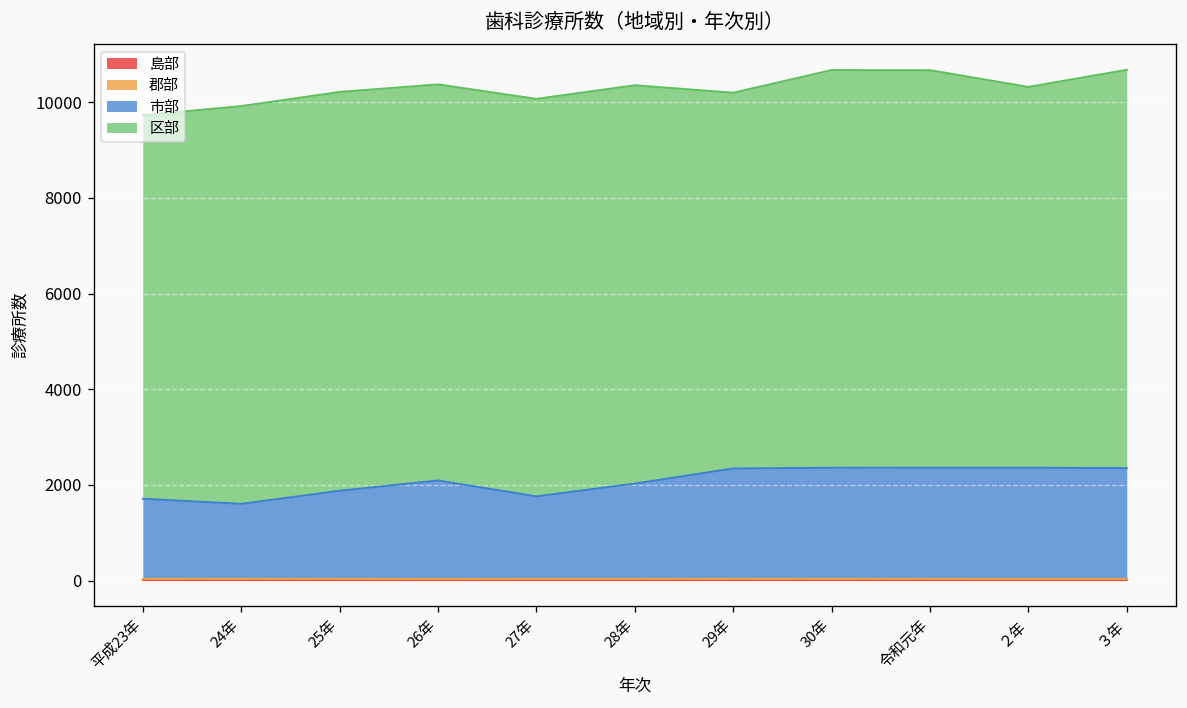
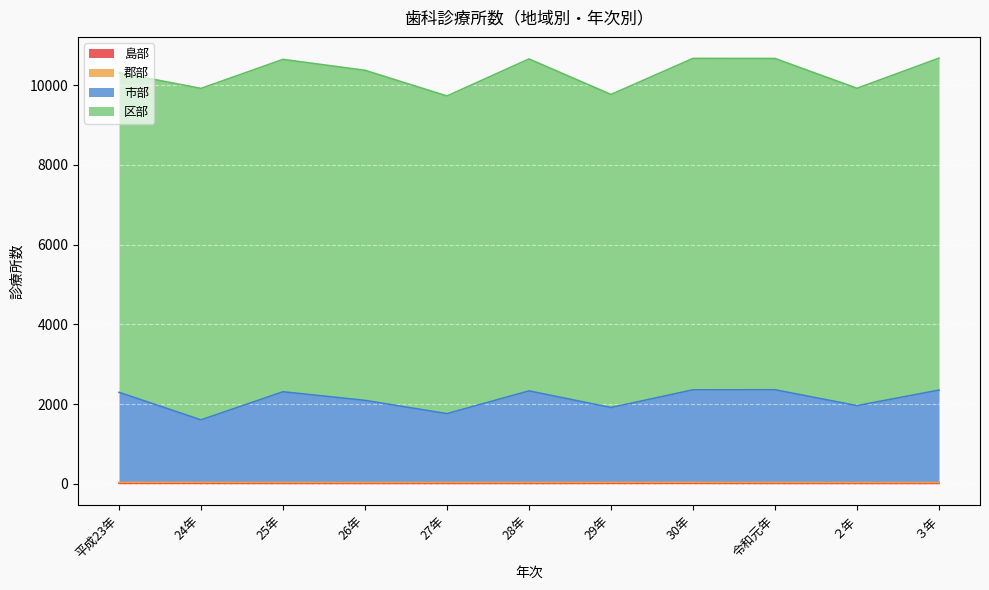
  {
    "市部": {
-     "平成23年": 1700,
+     "平成23年": 2300,
      "24年": 1600,
-     "25年": 1800,
+     "25年": 2300,
      "26年": 2100,
      "27年": 1700,
-     "28年": 2000,
-     "29年": 2300,
+     "28年": 2300,
+     "29年": 1900,
      "30年": 2300,
      "令和元年": 2300,
-     "２年": 2300,
+     "２年": 1900,
      "３年": 2300
    },
    "区部": {
      "24年": 8300,
      "25年": 8300,
      "26年": 8300,
-     "27年": 8300,
+     "27年": 8000,
      "28年": 8300,
      "29年": 7900,
      "30年": 8300,
      "令和元年": 8300,
      "２年": 8000,
      "３年": 8300
    }
  }
